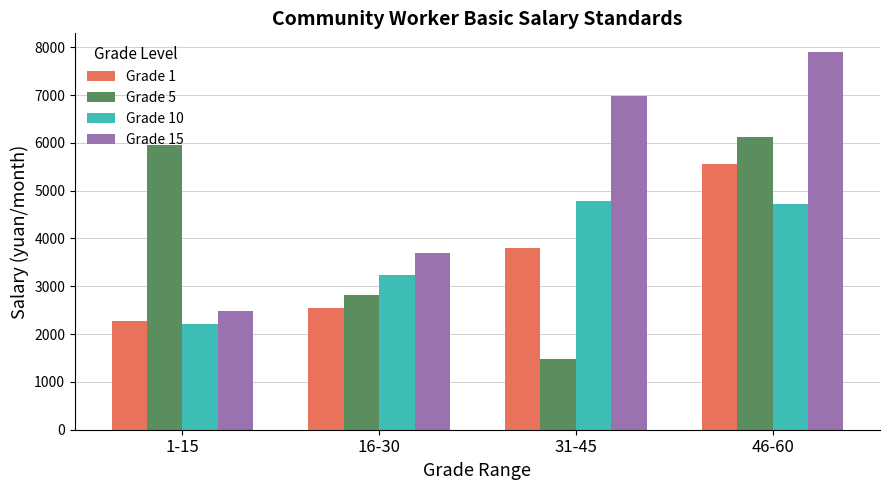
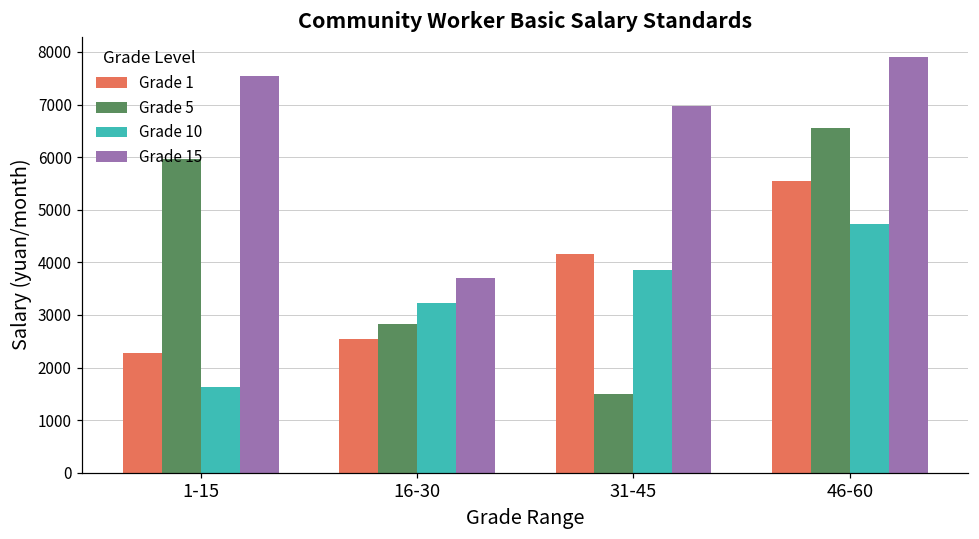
  {
    "Grade 1": {
      "1-15": 2300,
      "16-30": 2500,
-     "31-45": 3800,
+     "31-45": 4200,
      "46-60": 5600
    },
    "Grade 5": {
      "1-15": 6000,
      "16-30": 2800,
      "31-45": 1500,
-     "46-60": 6100
+     "46-60": 6600
    },
    "Grade 10": {
-     "1-15": 2200,
+     "1-15": 1600,
      "16-30": 3200,
-     "31-45": 4800,
+     "31-45": 3800,
      "46-60": 4700
    },
    "Grade 15": {
-     "1-15": 2500,
+     "1-15": 7600,
      "16-30": 3700,
      "31-45": 7000,
      "46-60": 7900
    }
  }
